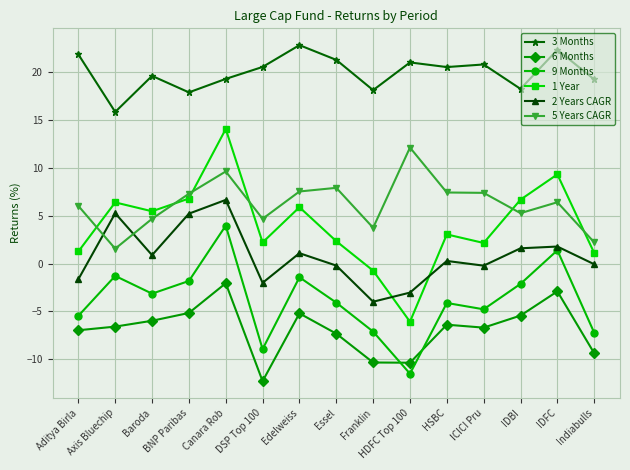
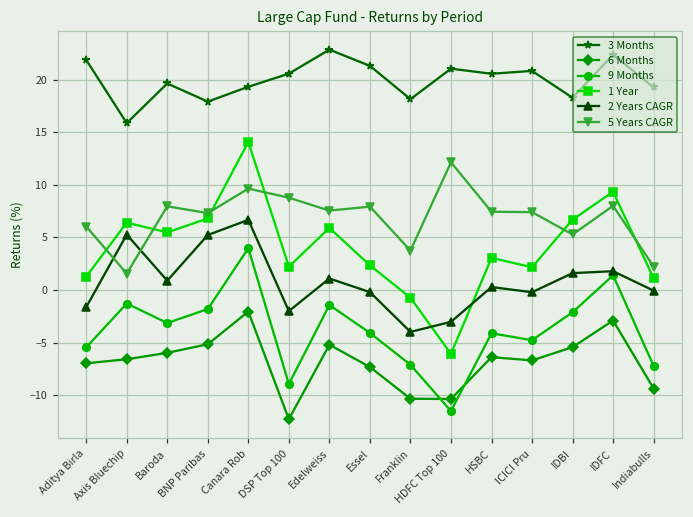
  {
    "5 Years CAGR": {
      "Aditya Birla": 6,
      "Axis Bluechip": 2,
-     "Baroda": 5,
+     "Baroda": 8,
      "BNP Paribas": 7,
      "Canara Rob": 10,
-     "DSP Top 100": 5,
+     "DSP Top 100": 9,
      "Edelweiss": 8,
      "Essel": 8,
      "Franklin": 4,
      "HDFC Top 100": 12,
      "HSBC": 7,
      "ICICI Pru": 7,
      "IDBI": 5,
-     "IDFC": 6,
+     "IDFC": 8,
      "Indiabulls": 2
    }
  }
